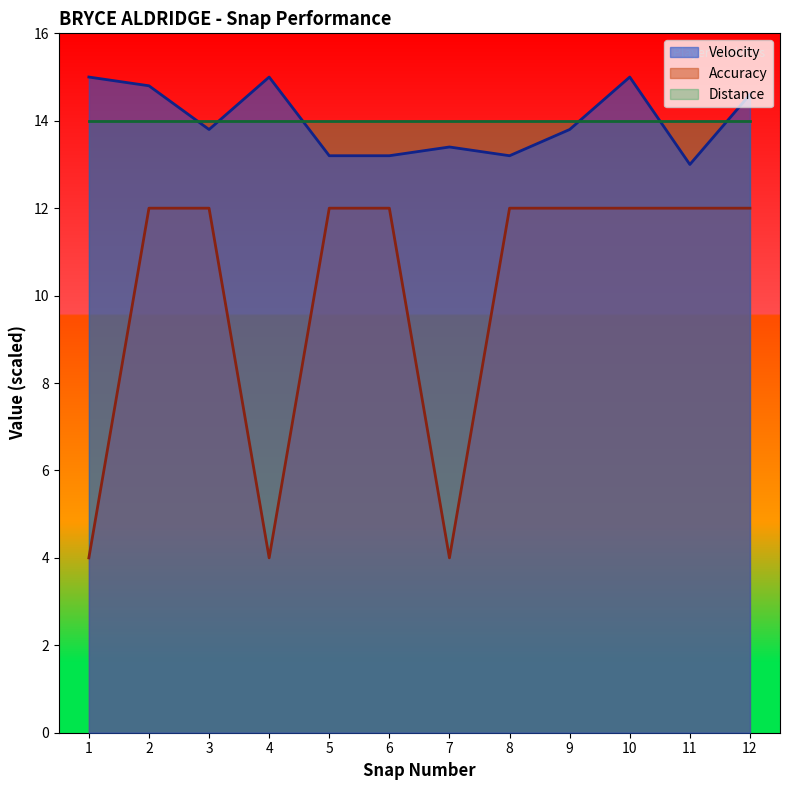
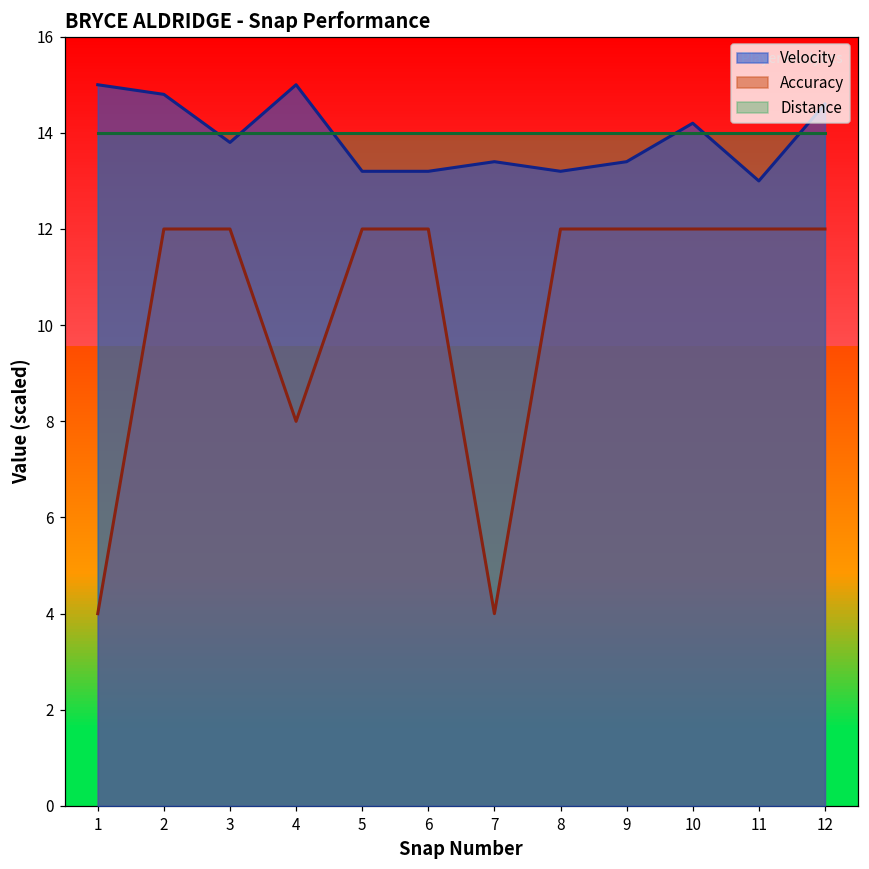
  {
    "Velocity": {
      "1": 15.0,
      "2": 14.8,
      "3": 13.8,
      "4": 15.0,
      "5": 13.2,
      "6": 13.2,
      "7": 13.4,
      "8": 13.2,
-     "9": 13.8,
-     "10": 15.0,
+     "9": 13.4,
+     "10": 14.2,
      "11": 13.0
    },
    "Accuracy": {
      "1": 4.0,
      "2": 12.0,
      "3": 12.0,
-     "4": 4.0,
+     "4": 8.0,
      "5": 12.0,
      "6": 12.0,
      "7": 4.0,
      "8": 12.0,
      "9": 12.0,
      "10": 12.0,
      "11": 12.0,
      "12": 12.0
    },
    "Distance": {
      "1": 14.0,
      "2": 14.0,
      "3": 14.0,
      "4": 14.0,
      "5": 14.0,
      "6": 14.0,
      "7": 14.0,
      "8": 14.0,
      "9": 14.0,
      "10": 14.0,
      "11": 14.0,
      "12": 14.0
    }
  }
